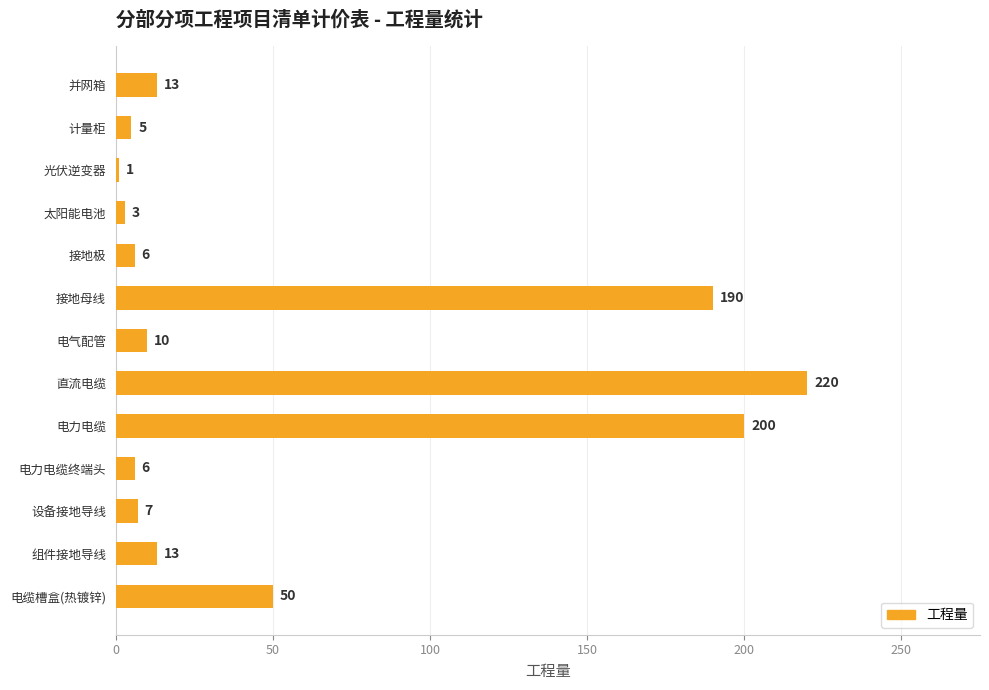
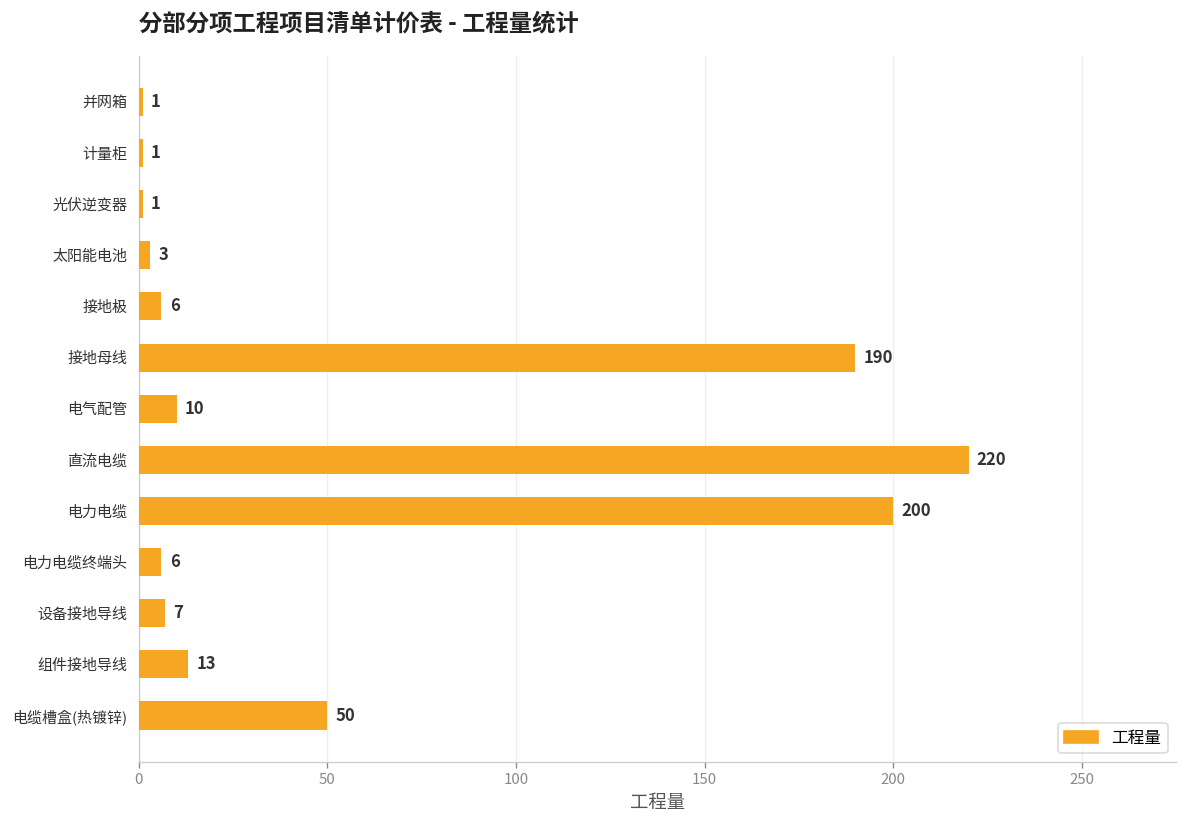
  {
-   "并网箱": 13,
-   "计量柜": 5,
+   "并网箱": 1,
+   "计量柜": 1,
    "光伏逆变器": 1,
    "太阳能电池": 3,
    "接地极": 6,
    "接地母线": 190,
    "电气配管": 10,
    "直流电缆": 220,
    "电力电缆": 200,
    "电力电缆终端头": 6,
    "设备接地导线": 7,
    "组件接地导线": 13,
    "电缆槽盒(热镀锌)": 50
  }
